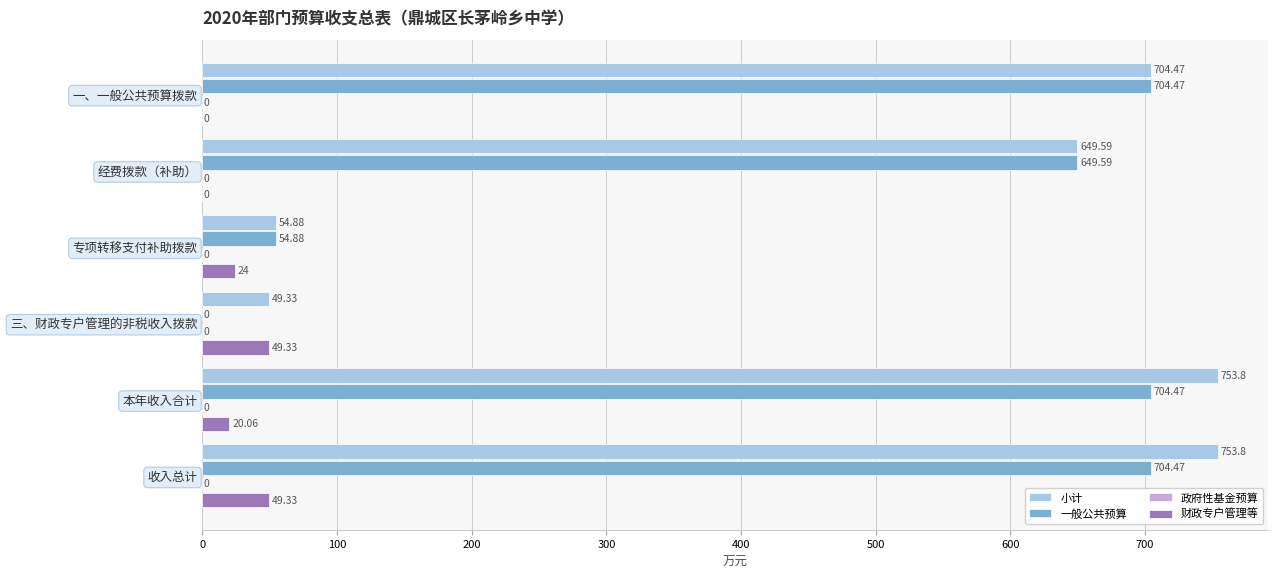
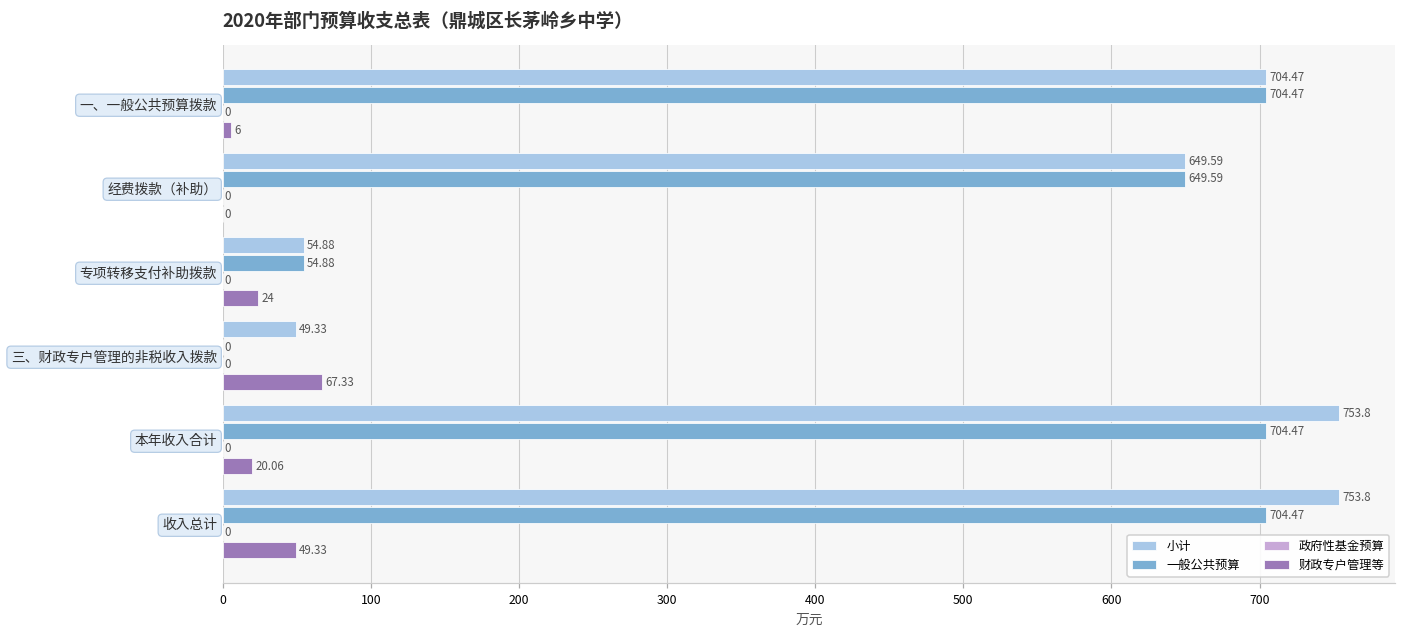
  {
    "财政专户管理等": {
-     "一、一般公共预算拨款": 0,
+     "一、一般公共预算拨款": 6,
      "经费拨款（补助）": 0,
      "专项转移支付补助拨款": 24,
-     "三、财政专户管理的非税收入拨款": 49.33,
+     "三、财政专户管理的非税收入拨款": 67.33,
      "本年收入合计": 20.06,
      "收入总计": 49.33
    }
  }
